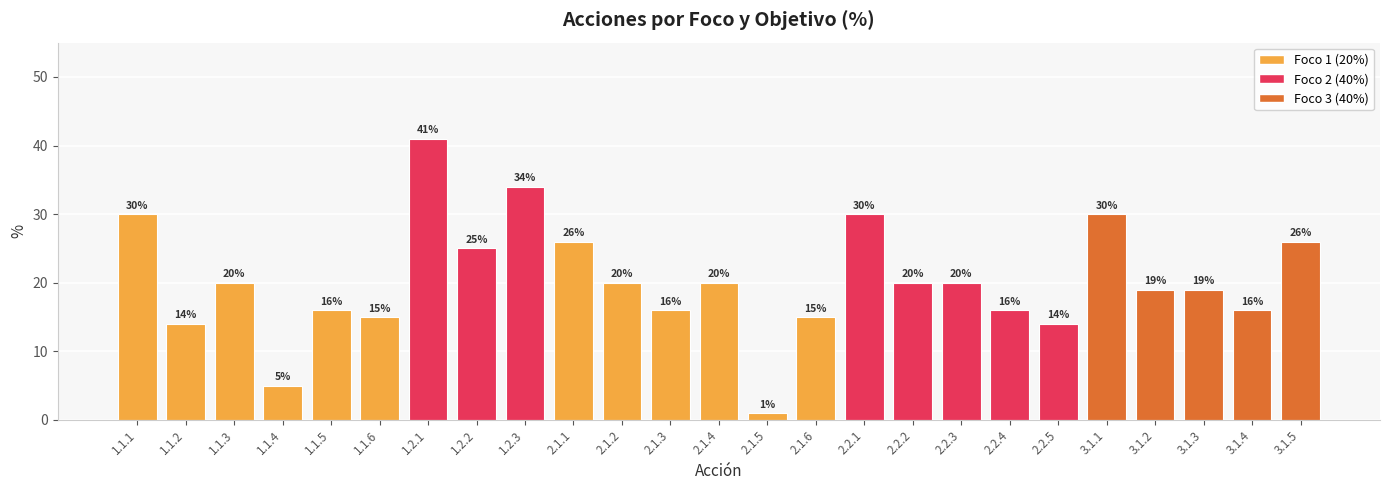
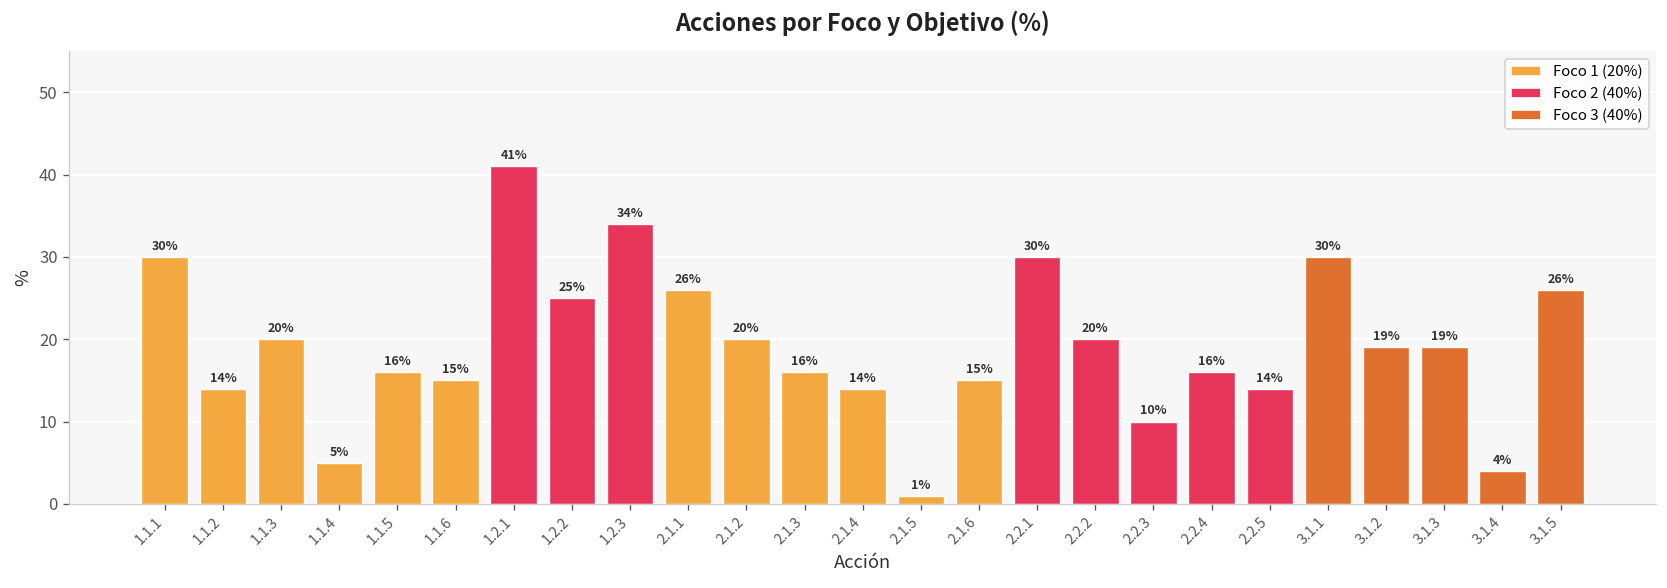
  {
    "1.1.1": "30%",
    "1.1.2": "14%",
    "1.1.3": "20%",
    "1.1.4": "5%",
    "1.1.5": "16%",
    "1.1.6": "15%",
    "1.2.1": "41%",
    "1.2.2": "25%",
    "1.2.3": "34%",
    "2.1.1": "26%",
    "2.1.2": "20%",
    "2.1.3": "16%",
-   "2.1.4": "20%",
+   "2.1.4": "14%",
    "2.1.5": "1%",
    "2.1.6": "15%",
    "2.2.1": "30%",
    "2.2.2": "20%",
-   "2.2.3": "20%",
+   "2.2.3": "10%",
    "2.2.4": "16%",
    "2.2.5": "14%",
    "3.1.1": "30%",
    "3.1.2": "19%",
    "3.1.3": "19%",
-   "3.1.4": "16%",
+   "3.1.4": "4%",
    "3.1.5": "26%"
  }
